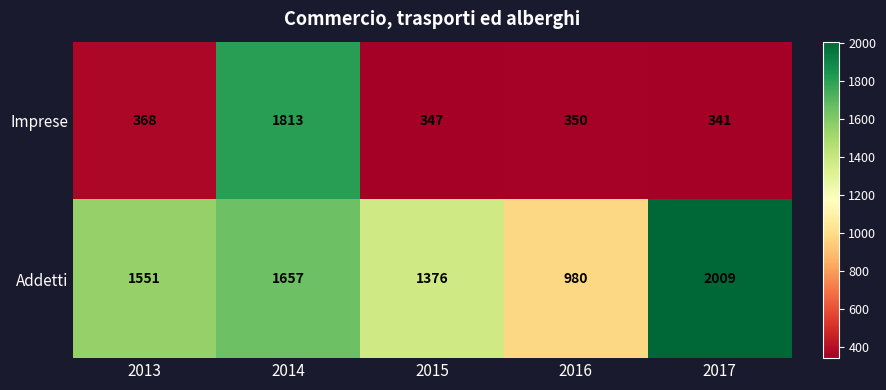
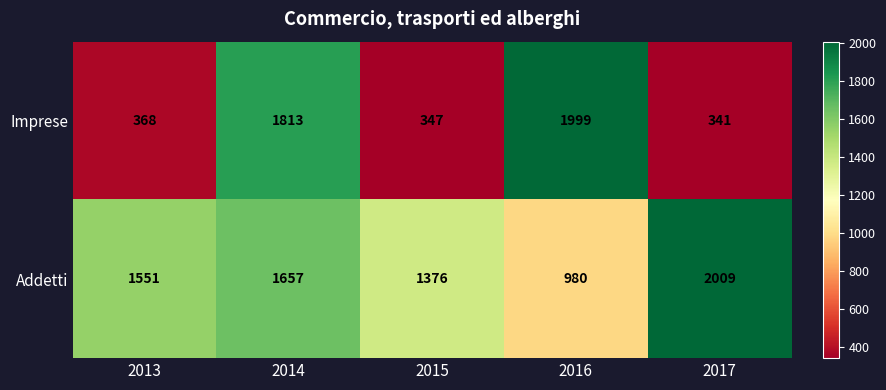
  {
    "Imprese": {
      "2013": 368,
      "2014": 1813,
      "2015": 347,
-     "2016": 350,
+     "2016": 1999,
      "2017": 341
    },
    "Addetti": {
      "2013": 1551,
      "2014": 1657,
      "2015": 1376,
      "2016": 980,
      "2017": 2009
    }
  }
